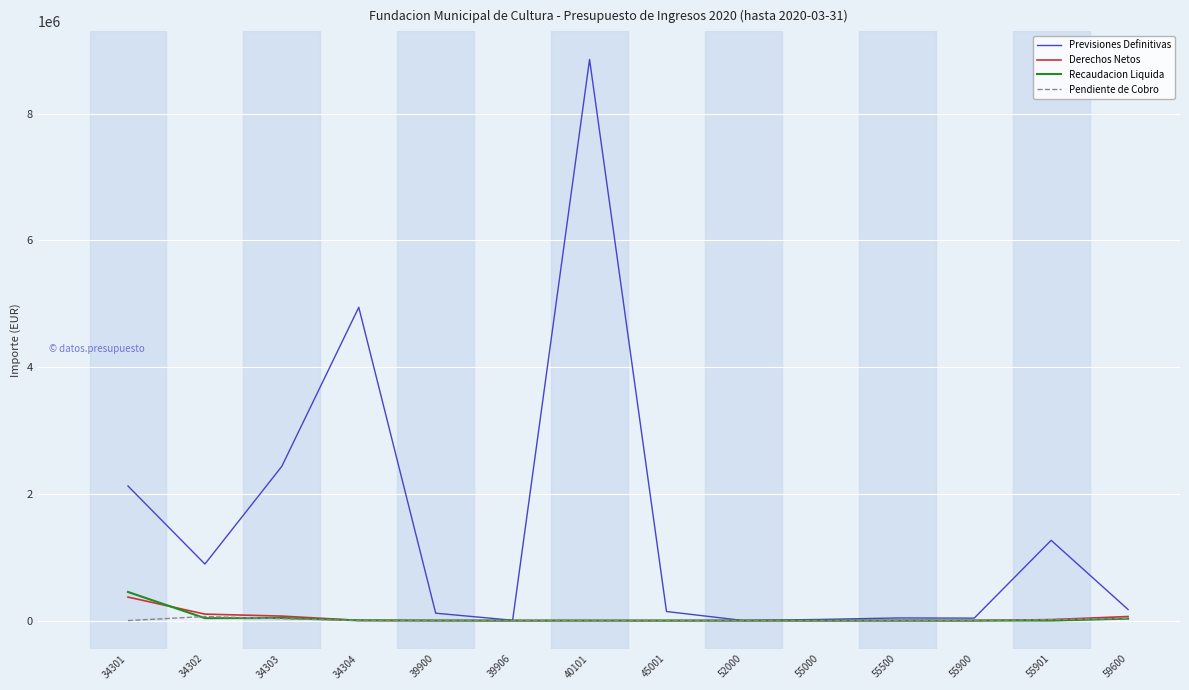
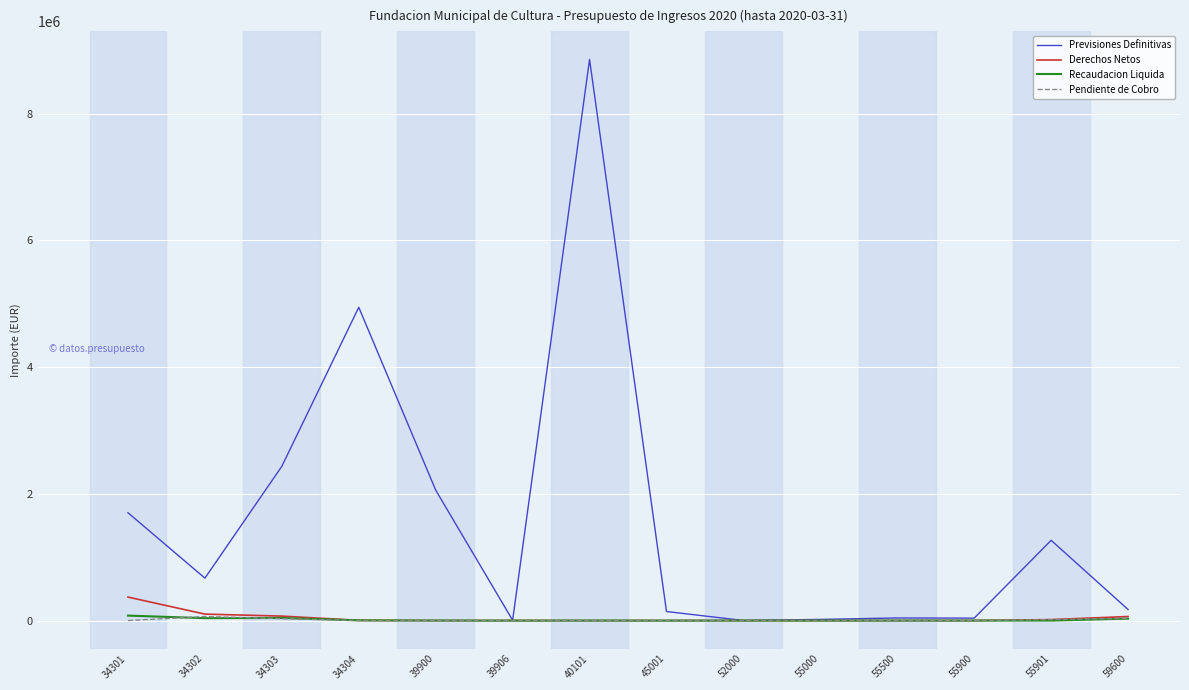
  {
    "Previsiones Definitivas": {
-     "34301": 2100000,
-     "34302": 900000,
+     "34301": 1700000,
+     "34302": 700000,
      "34303": 2400000,
      "34304": 4900000,
-     "39900": 100000,
+     "39900": 2100000,
      "40101": 8900000,
      "45001": 100000,
      "55500": 0,
      "55901": 1300000,
      "59600": 200000
    },
    "Derechos Netos": {
      "34301": 400000
    },
    "Recaudacion Liquida": {
-     "34301": 500000
+     "34301": 100000
    },
    "Pendiente de Cobro": {
      "34301": 0
    }
  }
